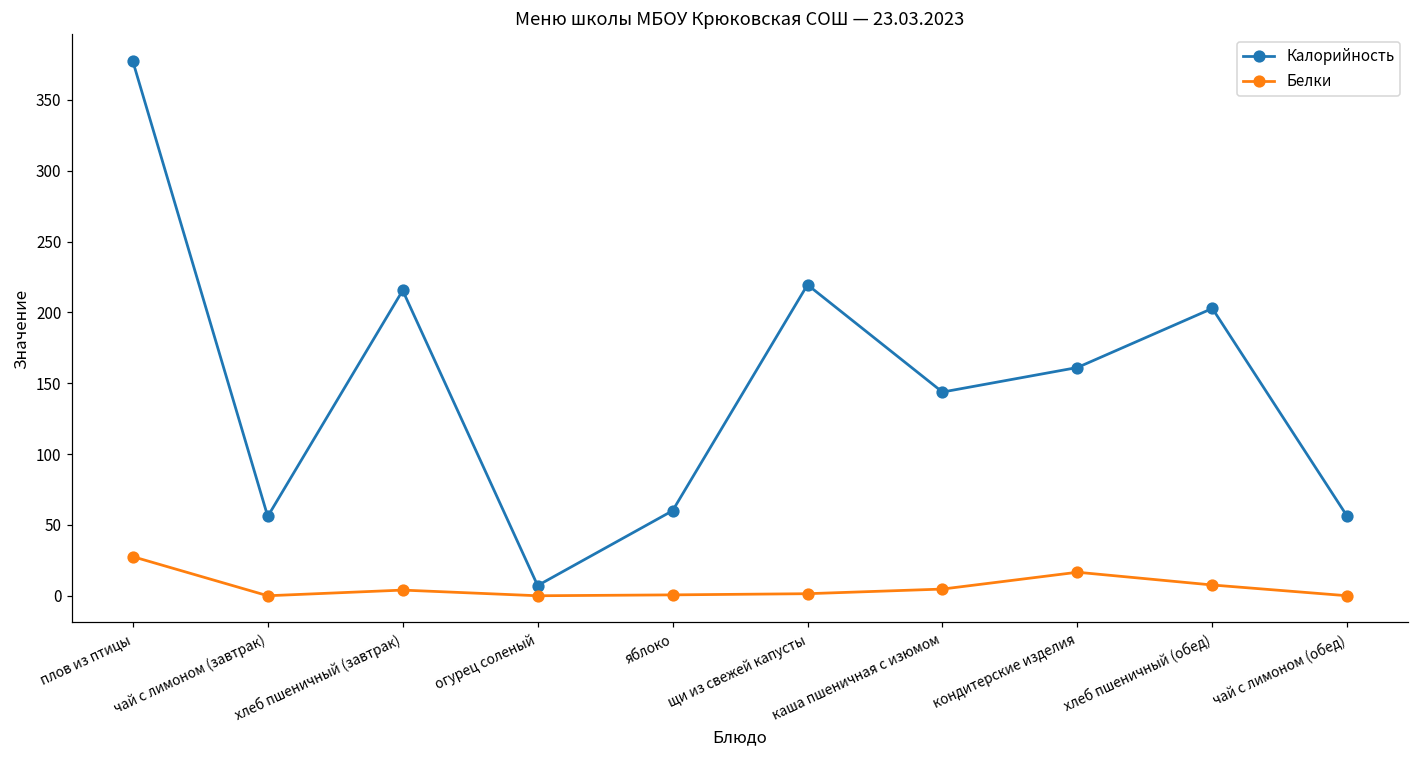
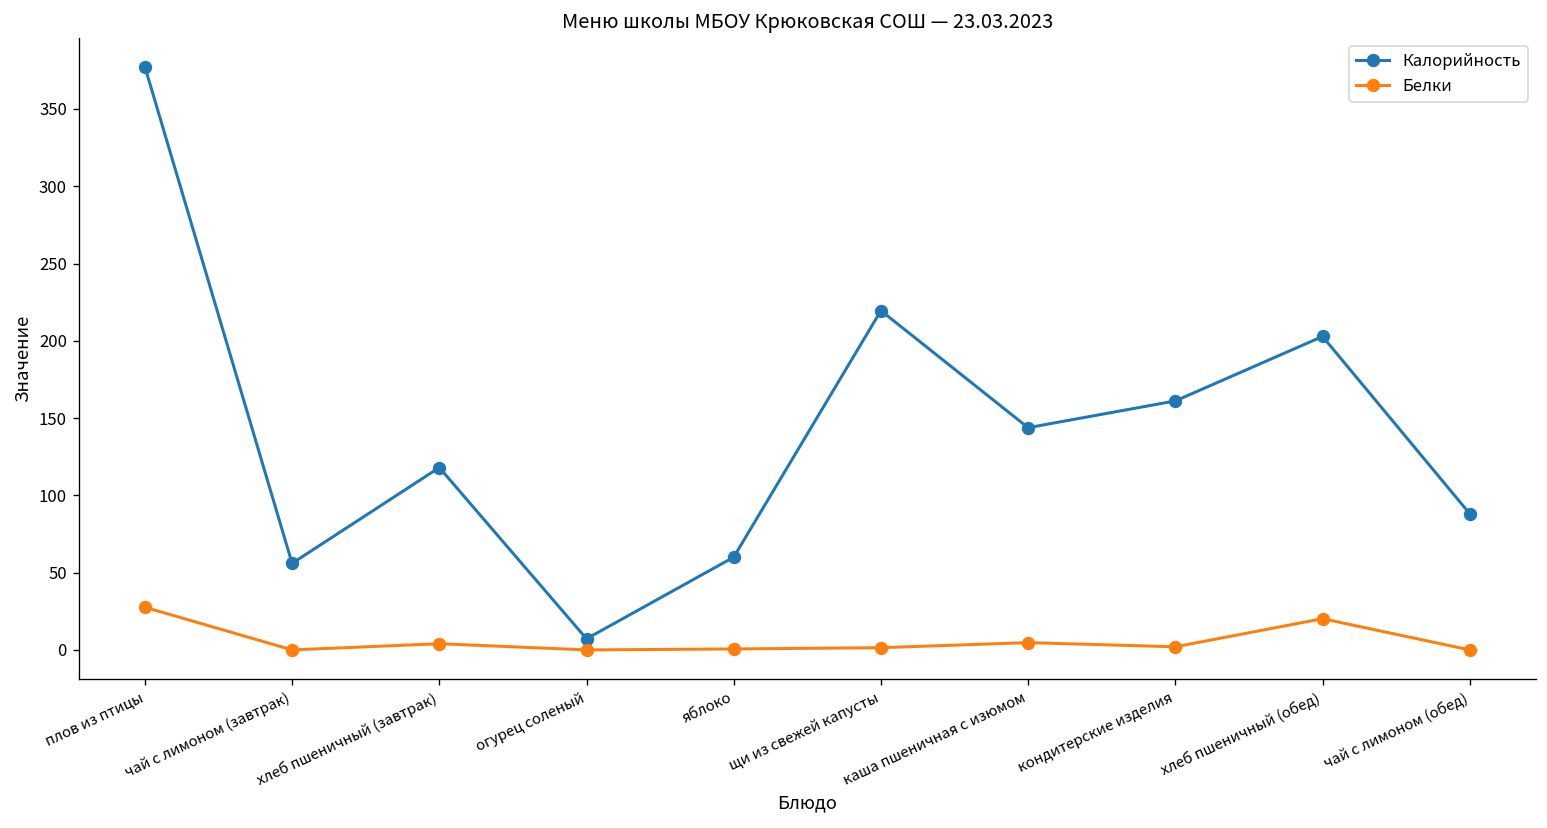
  {
    "Калорийность": {
      "плов из птицы": 377,
      "чай с лимоном (завтрак)": 56,
-     "хлеб пшеничный (завтрак)": 216,
+     "хлеб пшеничный (завтрак)": 118,
      "огурец соленый": 7,
      "яблоко": 60,
      "щи из свежей капусты": 220,
      "каша пшеничная с изюмом": 144,
      "кондитерские изделия": 161,
      "хлеб пшеничный (обед)": 203,
-     "чай с лимоном (обед)": 56
+     "чай с лимоном (обед)": 88
    },
    "Белки": {
      "плов из птицы": 28,
      "чай с лимоном (завтрак)": 0,
      "хлеб пшеничный (завтрак)": 4,
      "огурец соленый": 0,
      "яблоко": 1,
      "щи из свежей капусты": 1,
      "каша пшеничная с изюмом": 5,
-     "кондитерские изделия": 17,
-     "хлеб пшеничный (обед)": 8,
+     "кондитерские изделия": 2,
+     "хлеб пшеничный (обед)": 20,
      "чай с лимоном (обед)": 0
    }
  }
